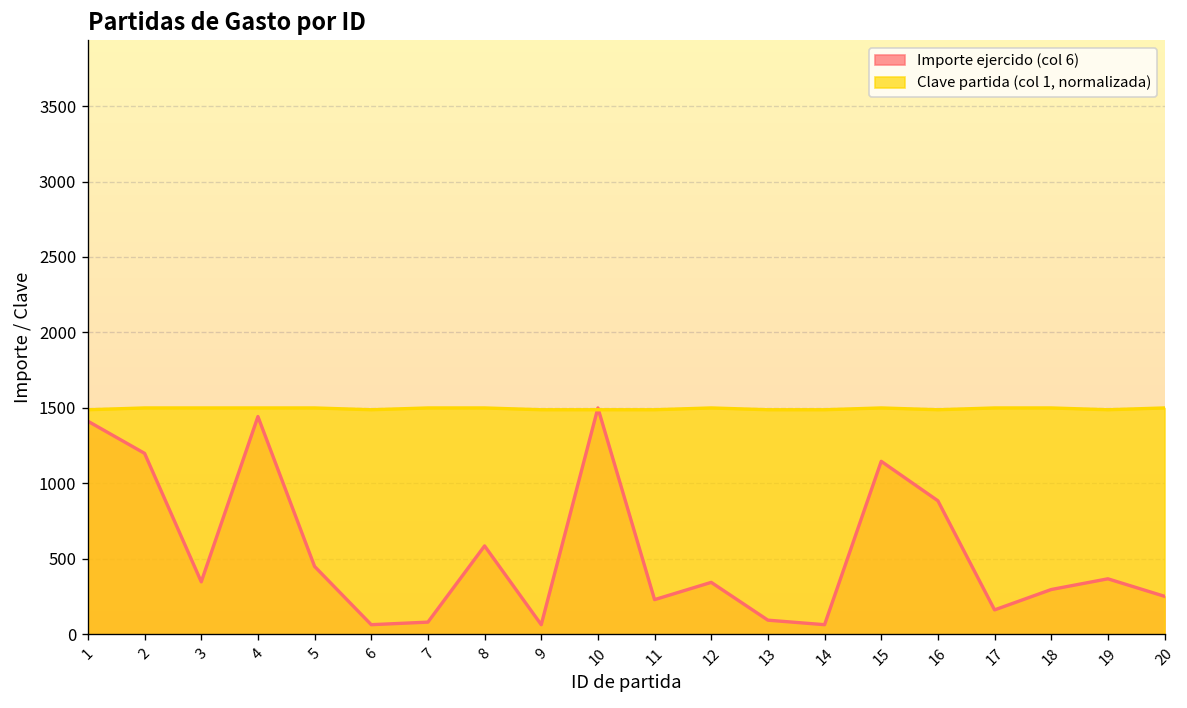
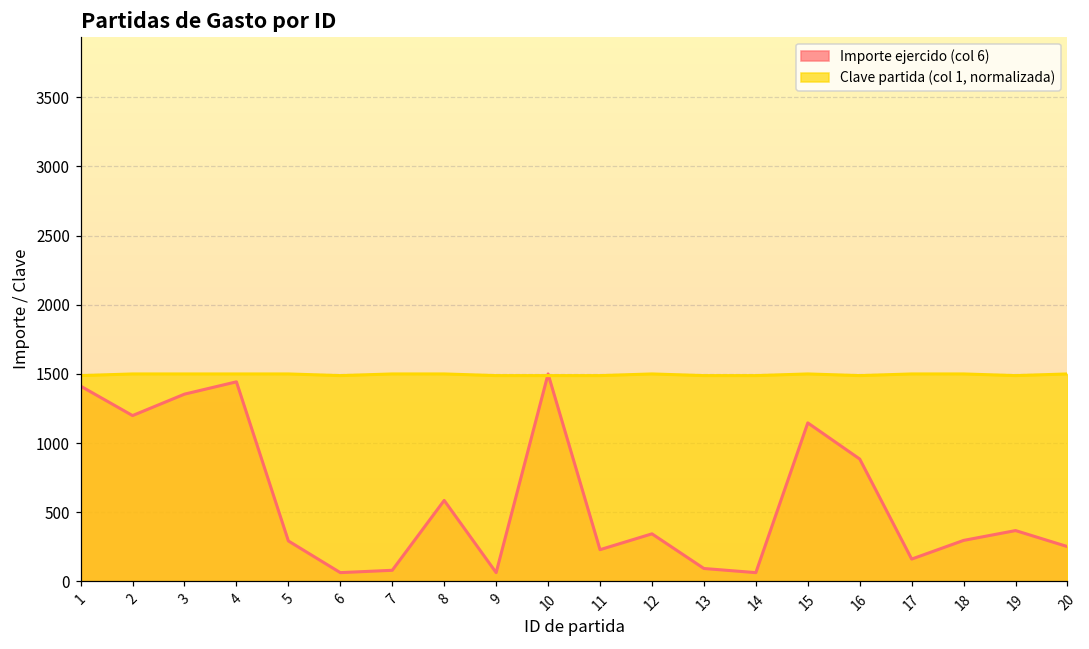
  {
    "Importe ejercido (col 6)": {
      "1": 1410,
      "2": 1200,
-     "3": 350,
+     "3": 1350,
      "4": 1440,
-     "5": 450,
+     "5": 290,
      "6": 60,
      "7": 80,
      "8": 590,
      "9": 60,
      "11": 230,
      "12": 340,
      "13": 90,
      "14": 60,
      "15": 1150,
      "16": 890,
      "17": 160,
      "18": 300,
      "19": 370,
      "20": 250
    },
    "Clave partida (col 1, normalizada)": {
      "1": 1490,
      "2": 1500,
      "3": 1500,
      "4": 1500,
      "5": 1500,
      "6": 1490,
      "7": 1500,
      "8": 1500,
      "9": 1490,
      "11": 1490,
      "12": 1500,
      "13": 1490,
      "14": 1490,
      "15": 1500,
      "16": 1490,
      "17": 1500,
      "18": 1500,
      "19": 1490,
      "20": 1500
    }
  }
